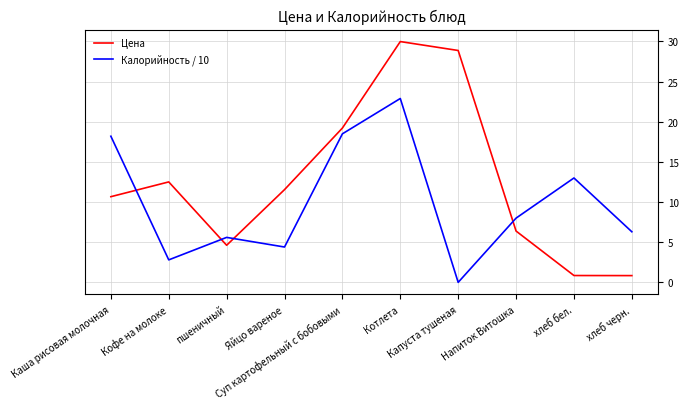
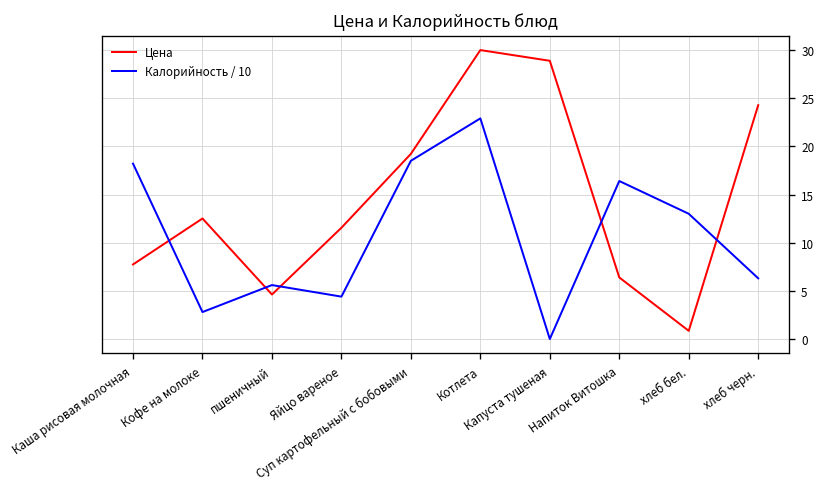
  {
    "Цена": {
-     "Каша рисовая молочная": 11,
+     "Каша рисовая молочная": 8,
      "Кофе на молоке": 13,
      "пшеничный": 5,
      "Яйцо вареное": 12,
      "Суп картофельный с бобовыми": 19,
      "Котлета": 30,
      "Капуста тушеная": 29,
      "Напиток Витошка": 6,
      "хлеб бел.": 1,
-     "хлеб черн.": 1
+     "хлеб черн.": 24
    },
    "Калорийность / 10": {
      "Каша рисовая молочная": 18,
      "Кофе на молоке": 3,
      "пшеничный": 6,
      "Яйцо вареное": 4,
      "Суп картофельный с бобовыми": 19,
      "Котлета": 23,
      "Капуста тушеная": 0,
-     "Напиток Витошка": 8,
+     "Напиток Витошка": 16,
      "хлеб бел.": 13,
      "хлеб черн.": 6
    }
  }
